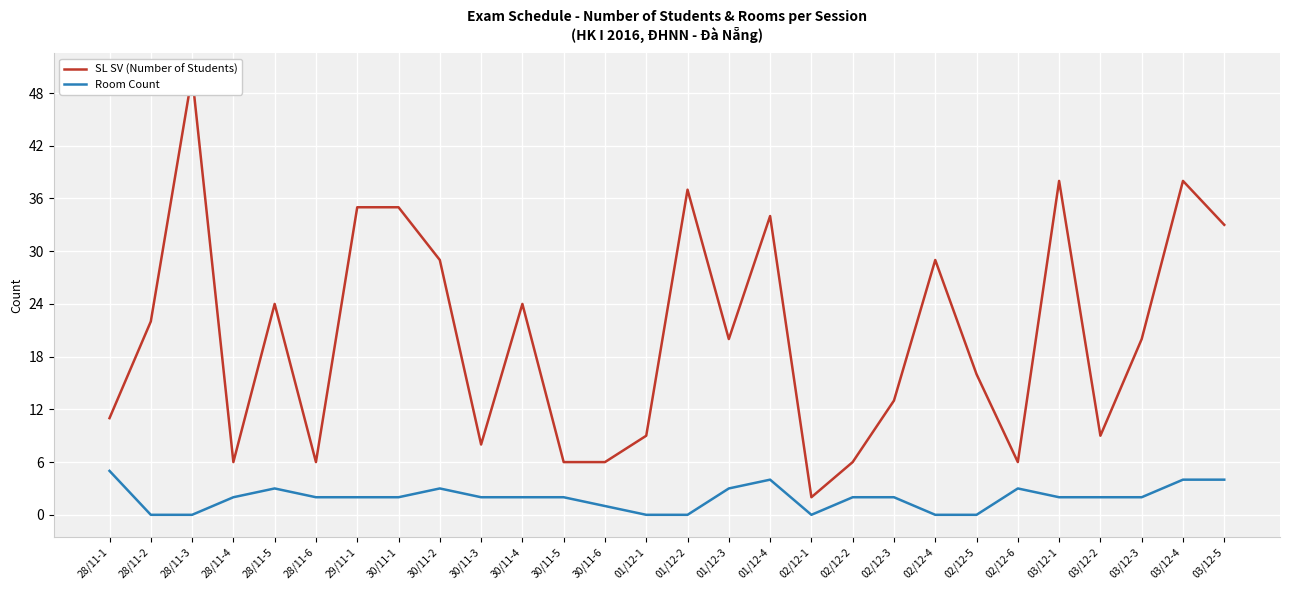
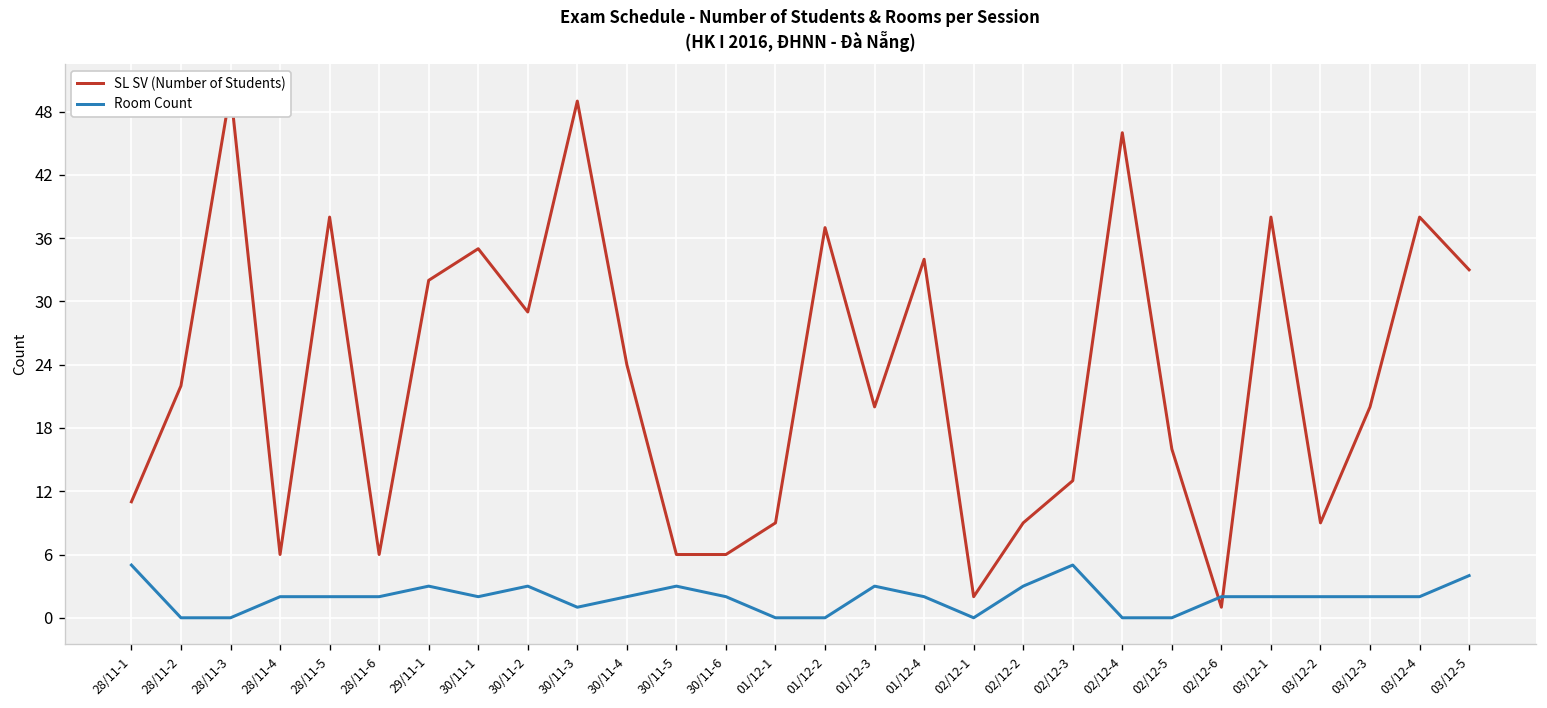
  {
    "SL SV (Number of Students)": {
      "28/11-1": 11,
      "28/11-2": 22,
      "28/11-4": 6,
-     "28/11-5": 24,
+     "28/11-5": 38,
      "28/11-6": 6,
-     "29/11-1": 35,
+     "29/11-1": 32,
      "30/11-1": 35,
      "30/11-2": 29,
-     "30/11-3": 8,
+     "30/11-3": 49,
      "30/11-4": 24,
      "30/11-5": 6,
      "30/11-6": 6,
      "01/12-1": 9,
      "01/12-2": 37,
      "01/12-3": 20,
      "01/12-4": 34,
      "02/12-1": 2,
-     "02/12-2": 6,
+     "02/12-2": 9,
      "02/12-3": 13,
-     "02/12-4": 29,
+     "02/12-4": 46,
      "02/12-5": 16,
-     "02/12-6": 6,
+     "02/12-6": 1,
      "03/12-1": 38,
      "03/12-2": 9,
      "03/12-3": 20,
      "03/12-4": 38,
      "03/12-5": 33
    },
    "Room Count": {
      "28/11-1": 5,
      "28/11-2": 0,
      "28/11-3": 0,
      "28/11-4": 2,
-     "28/11-5": 3,
+     "28/11-5": 2,
      "28/11-6": 2,
-     "29/11-1": 2,
+     "29/11-1": 3,
      "30/11-1": 2,
      "30/11-2": 3,
-     "30/11-3": 2,
+     "30/11-3": 1,
      "30/11-4": 2,
-     "30/11-5": 2,
-     "30/11-6": 1,
+     "30/11-5": 3,
+     "30/11-6": 2,
      "01/12-1": 0,
      "01/12-2": 0,
      "01/12-3": 3,
-     "01/12-4": 4,
+     "01/12-4": 2,
      "02/12-1": 0,
-     "02/12-2": 2,
-     "02/12-3": 2,
+     "02/12-2": 3,
+     "02/12-3": 5,
      "02/12-4": 0,
      "02/12-5": 0,
-     "02/12-6": 3,
+     "02/12-6": 2,
      "03/12-1": 2,
      "03/12-2": 2,
      "03/12-3": 2,
-     "03/12-4": 4,
+     "03/12-4": 2,
      "03/12-5": 4
    }
  }
